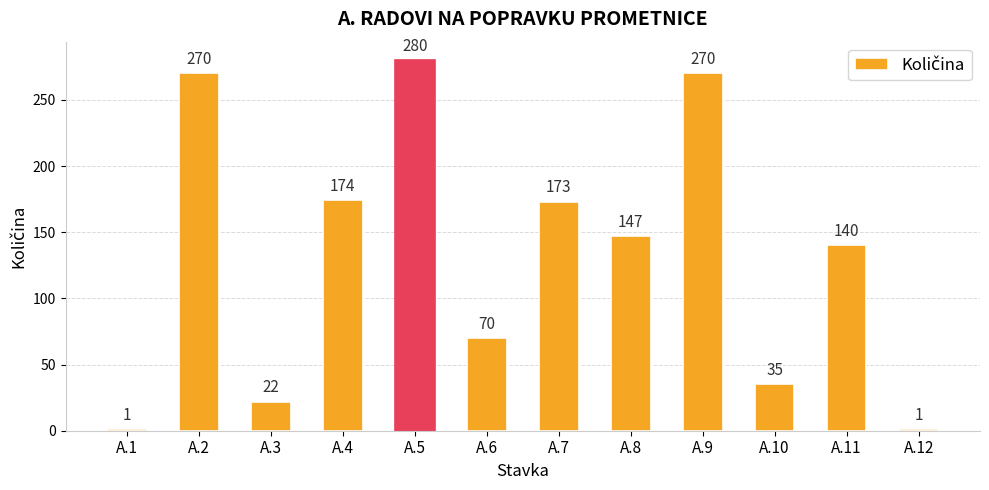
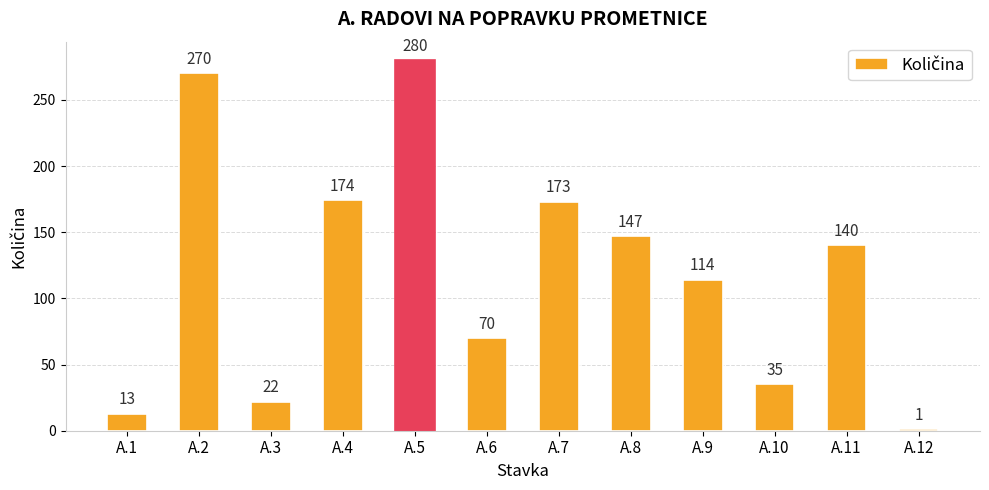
  {
-   "A.1": 1,
+   "A.1": 13,
    "A.2": 270,
    "A.3": 22,
    "A.4": 174,
    "A.5": 280,
    "A.6": 70,
    "A.7": 173,
    "A.8": 147,
-   "A.9": 270,
+   "A.9": 114,
    "A.10": 35,
    "A.11": 140,
    "A.12": 1
  }
